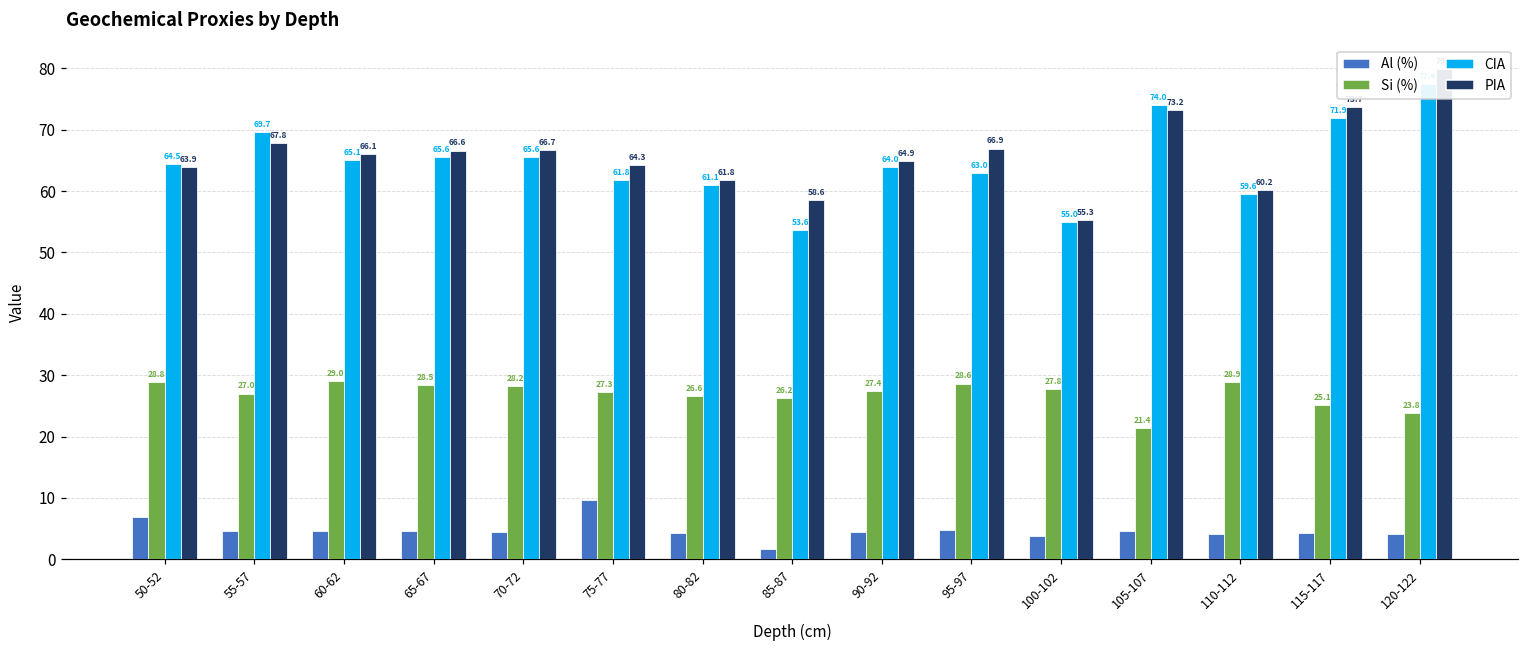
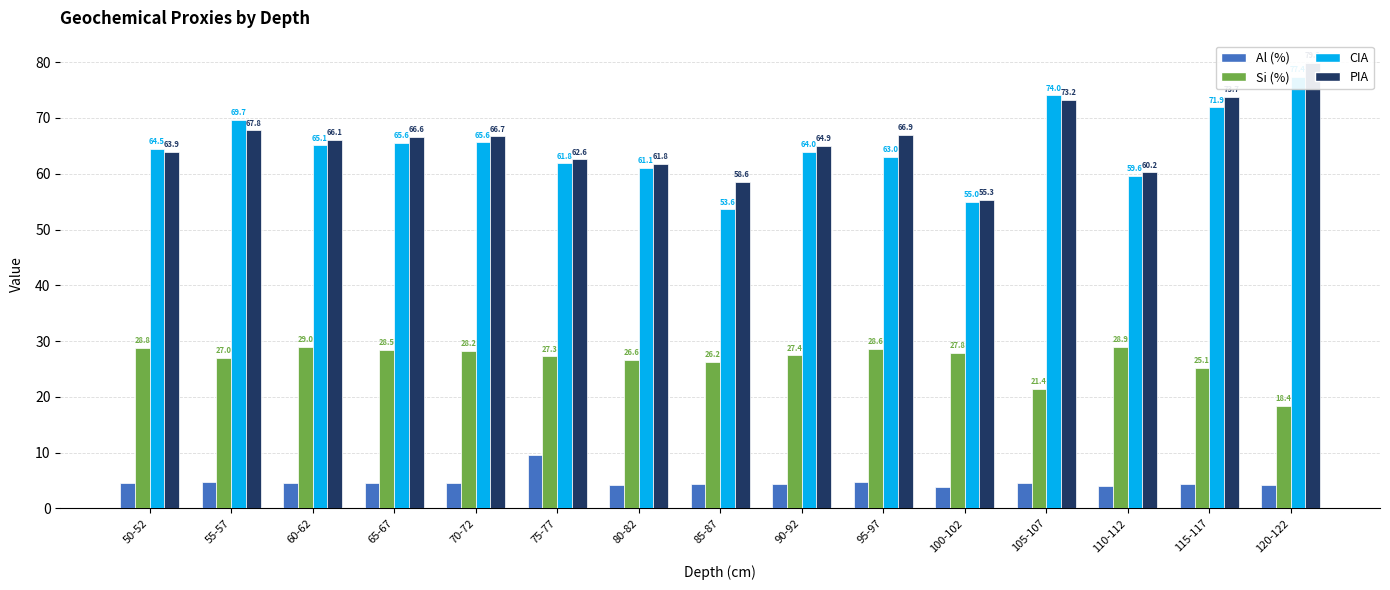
  {
    "Al (%)": {
-     "50-52": 7,
+     "50-52": 5,
      "55-57": 5,
      "60-62": 5,
      "65-67": 5,
      "70-72": 4,
      "75-77": 10,
      "80-82": 4,
-     "85-87": 2,
+     "85-87": 4,
      "90-92": 4,
      "95-97": 5,
      "100-102": 4,
      "105-107": 5,
      "110-112": 4,
      "115-117": 4,
      "120-122": 4
    },
    "Si (%)": {
      "50-52": 28.8,
      "55-57": 27.0,
      "60-62": 29.0,
      "65-67": 28.5,
      "70-72": 28.2,
      "75-77": 27.3,
      "80-82": 26.6,
      "85-87": 26.2,
      "90-92": 27.4,
      "95-97": 28.6,
      "100-102": 27.8,
      "105-107": 21.4,
      "110-112": 28.9,
      "115-117": 25.1,
-     "120-122": 23.8
+     "120-122": 18.4
    },
    "CIA": {
      "50-52": 64.5,
      "55-57": 69.7,
      "60-62": 65.1,
      "65-67": 65.6,
      "70-72": 65.6,
      "75-77": 61.8,
      "80-82": 61.1,
      "85-87": 53.6,
      "90-92": 64.0,
      "95-97": 63.0,
      "100-102": 55.0,
      "105-107": 74.0,
      "110-112": 59.6,
      "115-117": 71.9
    },
    "PIA": {
      "50-52": 63.9,
      "55-57": 67.8,
      "60-62": 66.1,
      "65-67": 66.6,
      "70-72": 66.7,
-     "75-77": 64.3,
+     "75-77": 62.6,
      "80-82": 61.8,
      "85-87": 58.6,
      "90-92": 64.9,
      "95-97": 66.9,
      "100-102": 55.3,
      "105-107": 73.2,
      "110-112": 60.2
    }
  }
